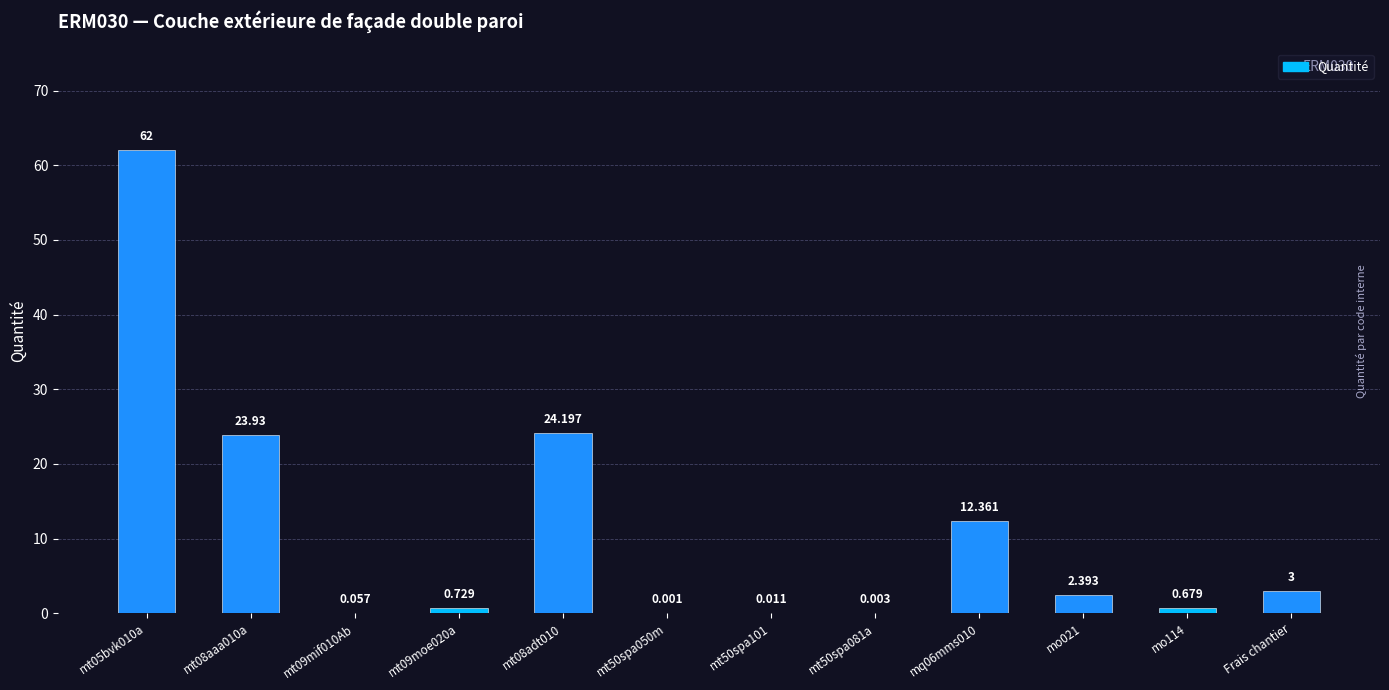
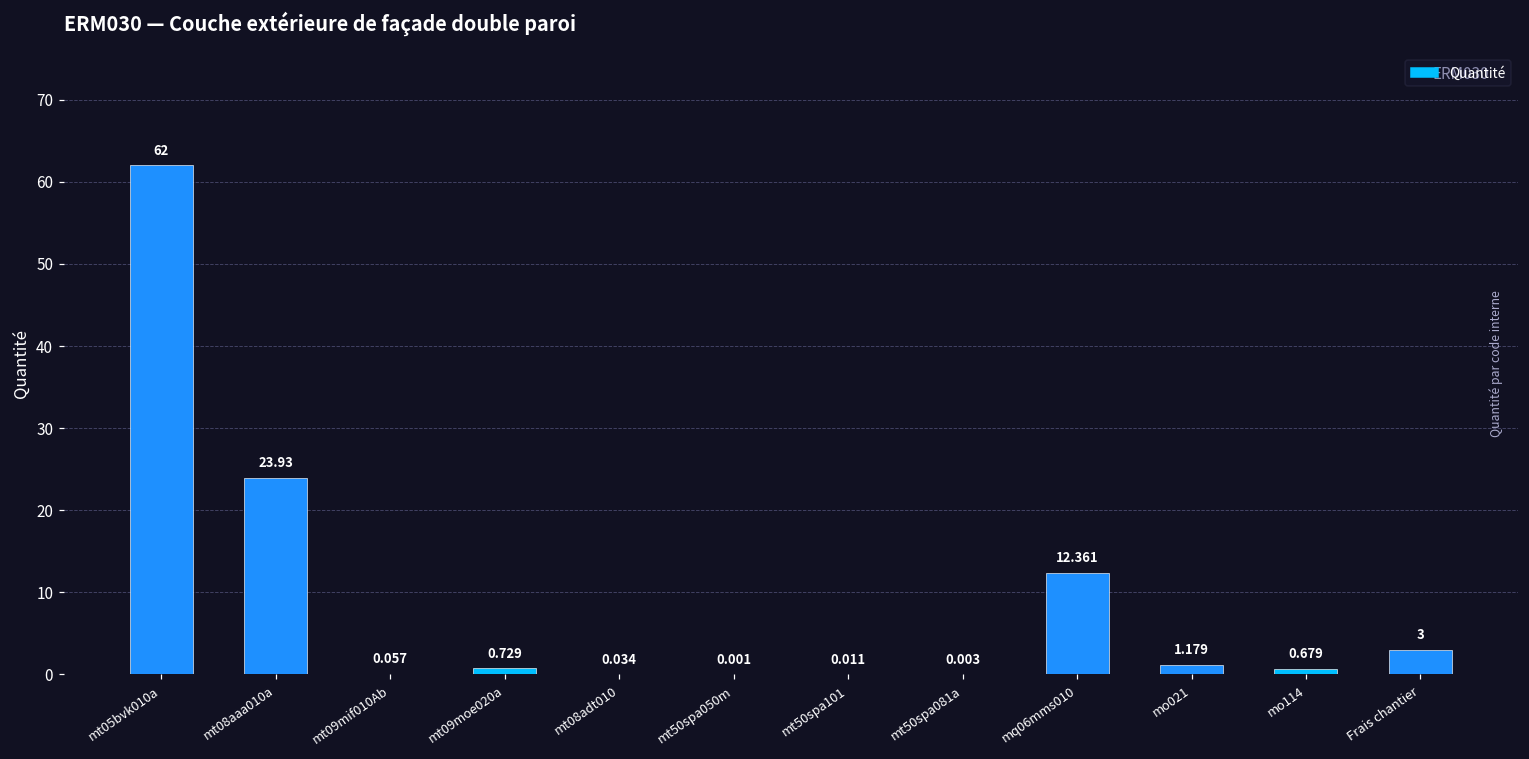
  {
    "mt05bvk010a": 62,
    "mt08aaa010a": 23.93,
    "mt09mif010Ab": 0.057,
    "mt09moe020a": 0.729,
-   "mt08adt010": 24.197,
+   "mt08adt010": 0.034,
    "mt50spa050m": 0.001,
    "mt50spa101": 0.011,
    "mt50spa081a": 0.003,
    "mq06mms010": 12.361,
-   "mo021": 2.393,
+   "mo021": 1.179,
    "mo114": 0.679,
    "Frais chantier": 3
  }
